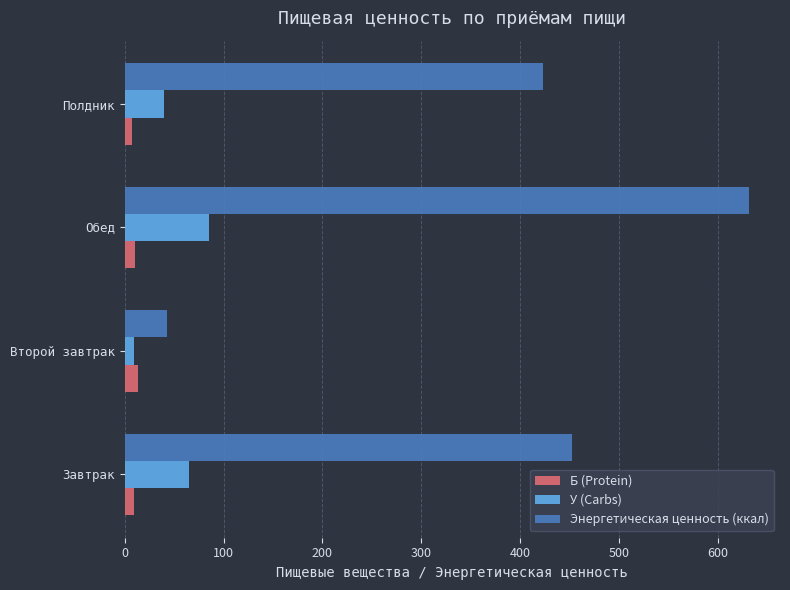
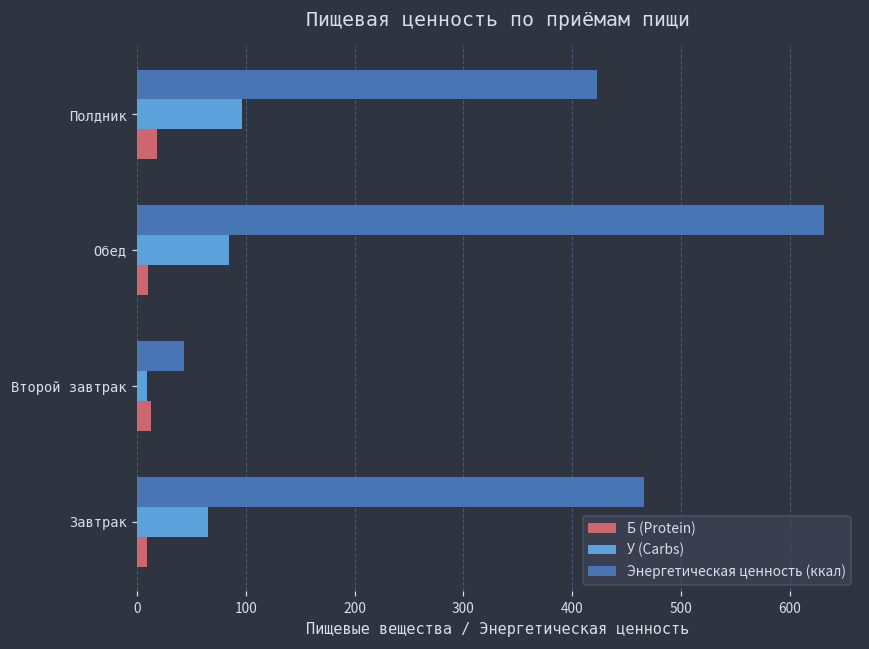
  {
    "Б (Protein)": {
-     "Полдник": 10,
+     "Полдник": 20,
      "Обед": 10,
      "Второй завтрак": 10,
      "Завтрак": 10
    },
    "У (Carbs)": {
-     "Полдник": 40,
+     "Полдник": 100,
      "Обед": 80,
      "Второй завтрак": 10,
      "Завтрак": 60
    },
    "Энергетическая ценность (ккал)": {
      "Полдник": 420,
      "Обед": 630,
      "Второй завтрак": 40,
-     "Завтрак": 450
+     "Завтрак": 470
    }
  }
